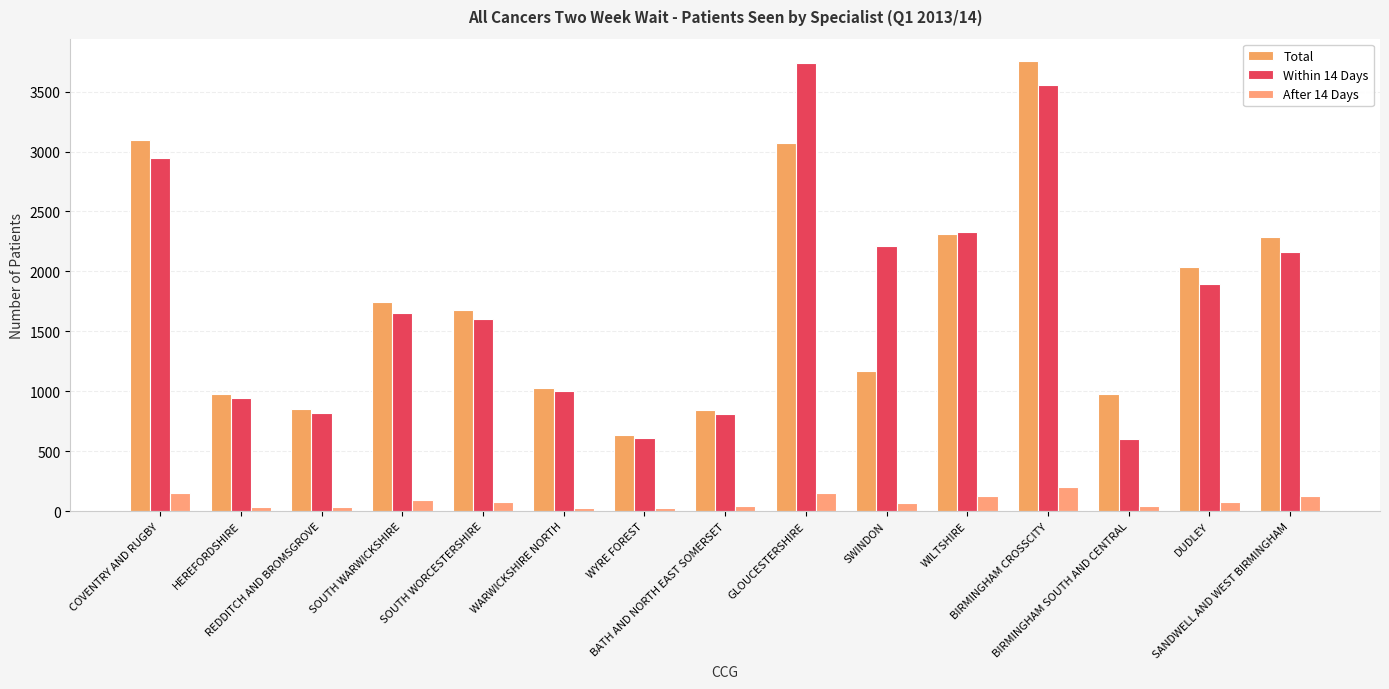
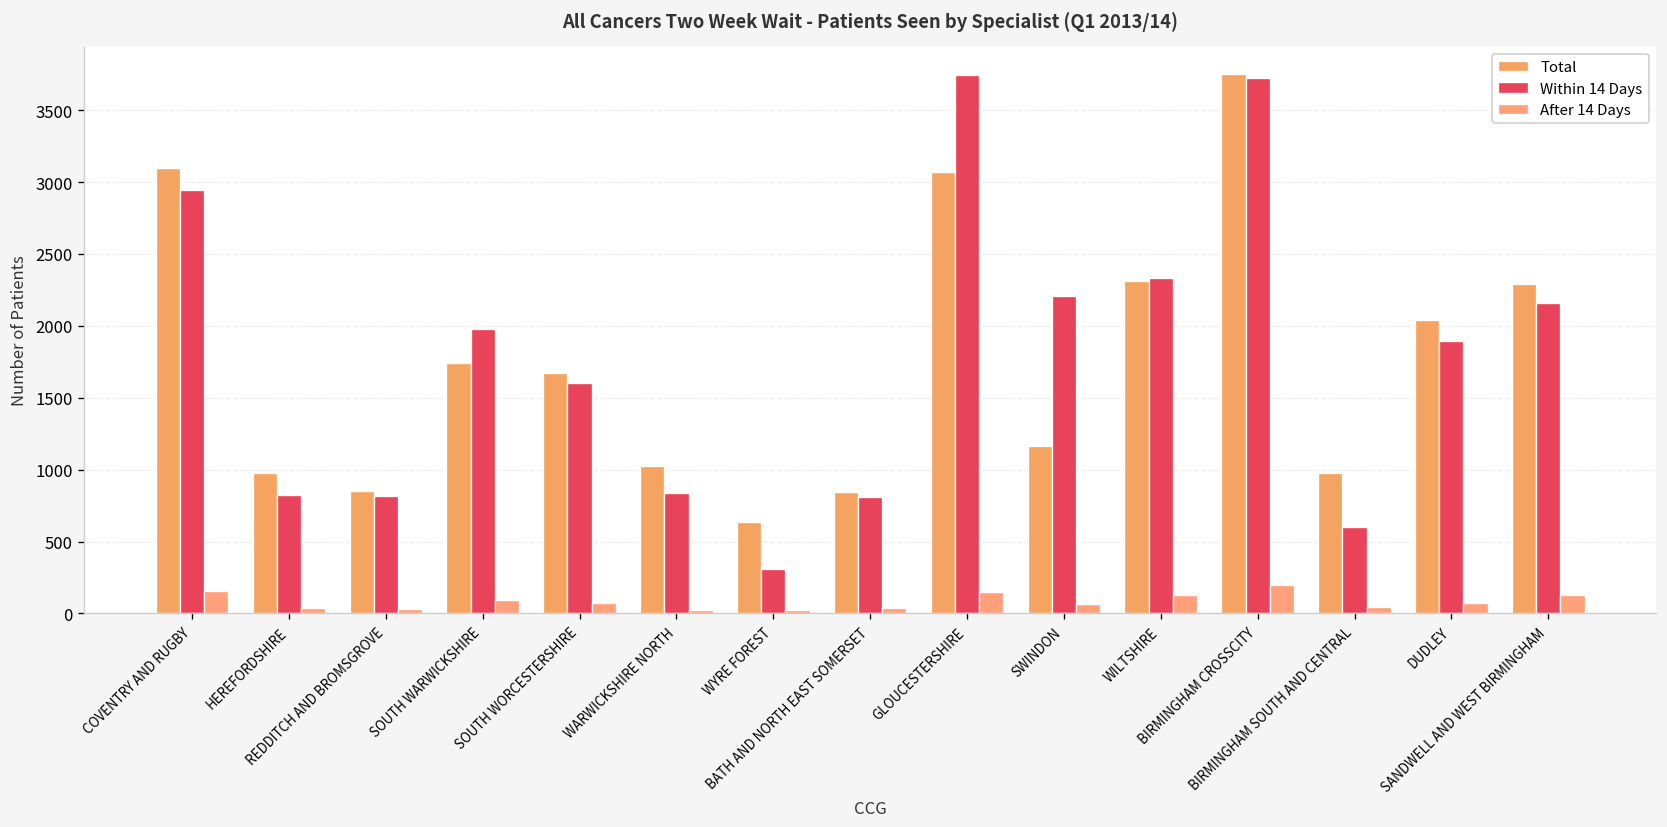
  {
    "Within 14 Days": {
      "COVENTRY AND RUGBY": 2940,
-     "HEREFORDSHIRE": 940,
+     "HEREFORDSHIRE": 820,
      "REDDITCH AND BROMSGROVE": 820,
-     "SOUTH WARWICKSHIRE": 1650,
+     "SOUTH WARWICKSHIRE": 1980,
      "SOUTH WORCESTERSHIRE": 1600,
-     "WARWICKSHIRE NORTH": 1000,
-     "WYRE FOREST": 610,
+     "WARWICKSHIRE NORTH": 840,
+     "WYRE FOREST": 310,
      "BATH AND NORTH EAST SOMERSET": 810,
      "GLOUCESTERSHIRE": 3740,
      "SWINDON": 2210,
      "WILTSHIRE": 2330,
-     "BIRMINGHAM CROSSCITY": 3560,
+     "BIRMINGHAM CROSSCITY": 3730,
      "BIRMINGHAM SOUTH AND CENTRAL": 600,
      "DUDLEY": 1890,
      "SANDWELL AND WEST BIRMINGHAM": 2160
    }
  }
